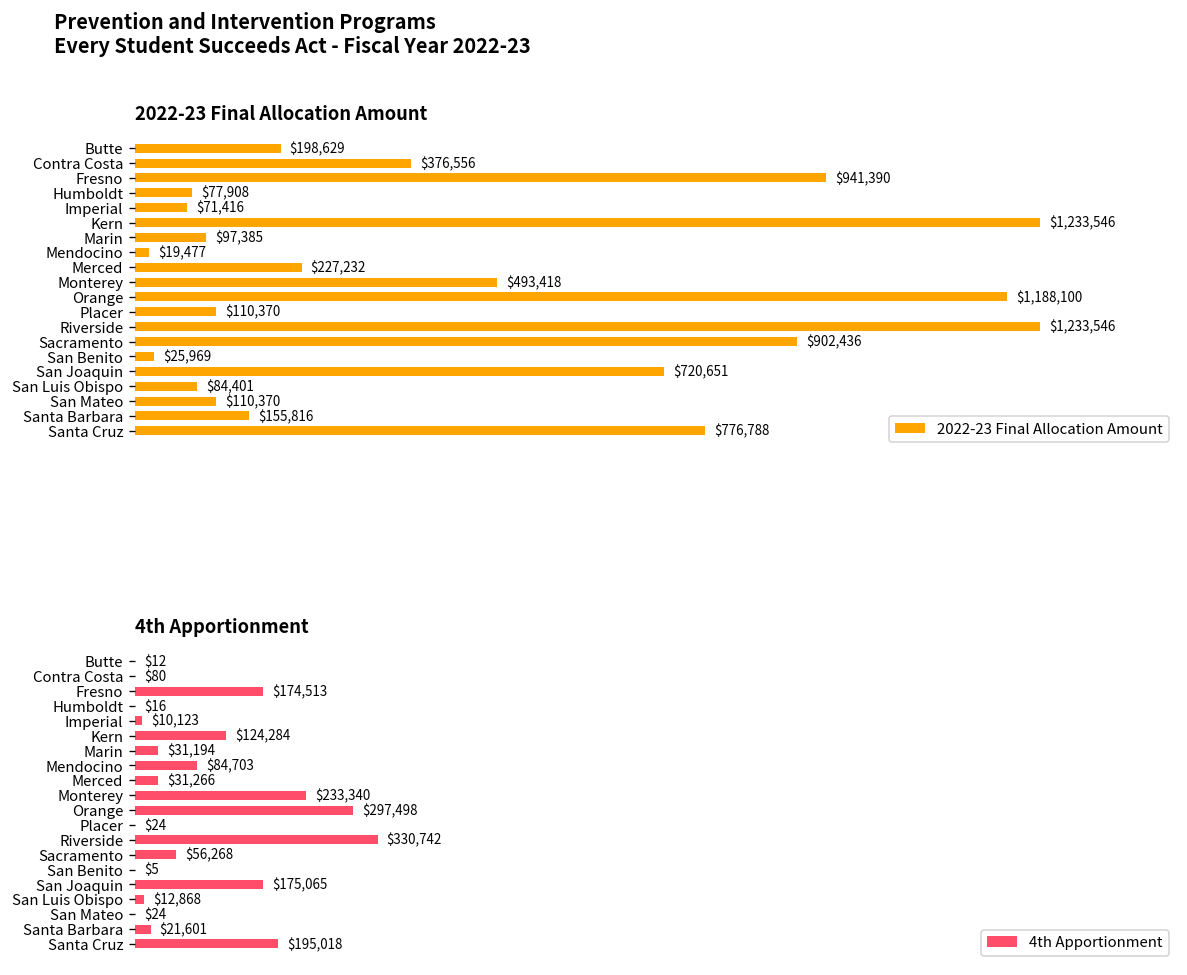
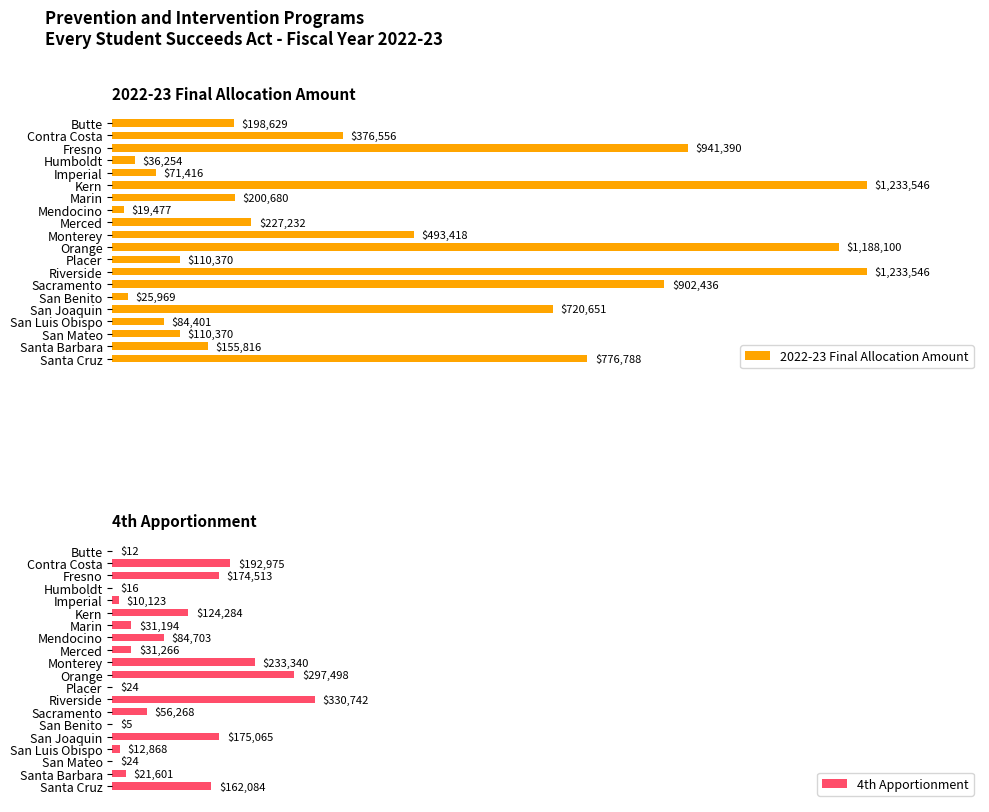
  {
    "2022-23 Final Allocation Amount": {
      "Butte": "$198,629",
      "Contra Costa": "$376,556",
      "Fresno": "$941,390",
-     "Humboldt": "$77,908",
+     "Humboldt": "$36,254",
      "Imperial": "$71,416",
      "Kern": "$1,233,546",
-     "Marin": "$97,385",
+     "Marin": "$200,680",
      "Mendocino": "$19,477",
      "Merced": "$227,232",
      "Monterey": "$493,418",
      "Orange": "$1,188,100",
      "Placer": "$110,370",
      "Riverside": "$1,233,546",
      "Sacramento": "$902,436",
      "San Benito": "$25,969",
      "San Joaquin": "$720,651",
      "San Luis Obispo": "$84,401",
      "San Mateo": "$110,370",
      "Santa Barbara": "$155,816",
      "Santa Cruz": "$776,788"
    },
    "4th Apportionment": {
      "Butte": "$12",
-     "Contra Costa": "$80",
+     "Contra Costa": "$192,975",
      "Fresno": "$174,513",
      "Humboldt": "$16",
      "Imperial": "$10,123",
      "Kern": "$124,284",
      "Marin": "$31,194",
      "Mendocino": "$84,703",
      "Merced": "$31,266",
      "Monterey": "$233,340",
      "Orange": "$297,498",
      "Placer": "$24",
      "Riverside": "$330,742",
      "Sacramento": "$56,268",
      "San Benito": "$5",
      "San Joaquin": "$175,065",
      "San Luis Obispo": "$12,868",
      "San Mateo": "$24",
      "Santa Barbara": "$21,601",
-     "Santa Cruz": "$195,018"
+     "Santa Cruz": "$162,084"
    }
  }
